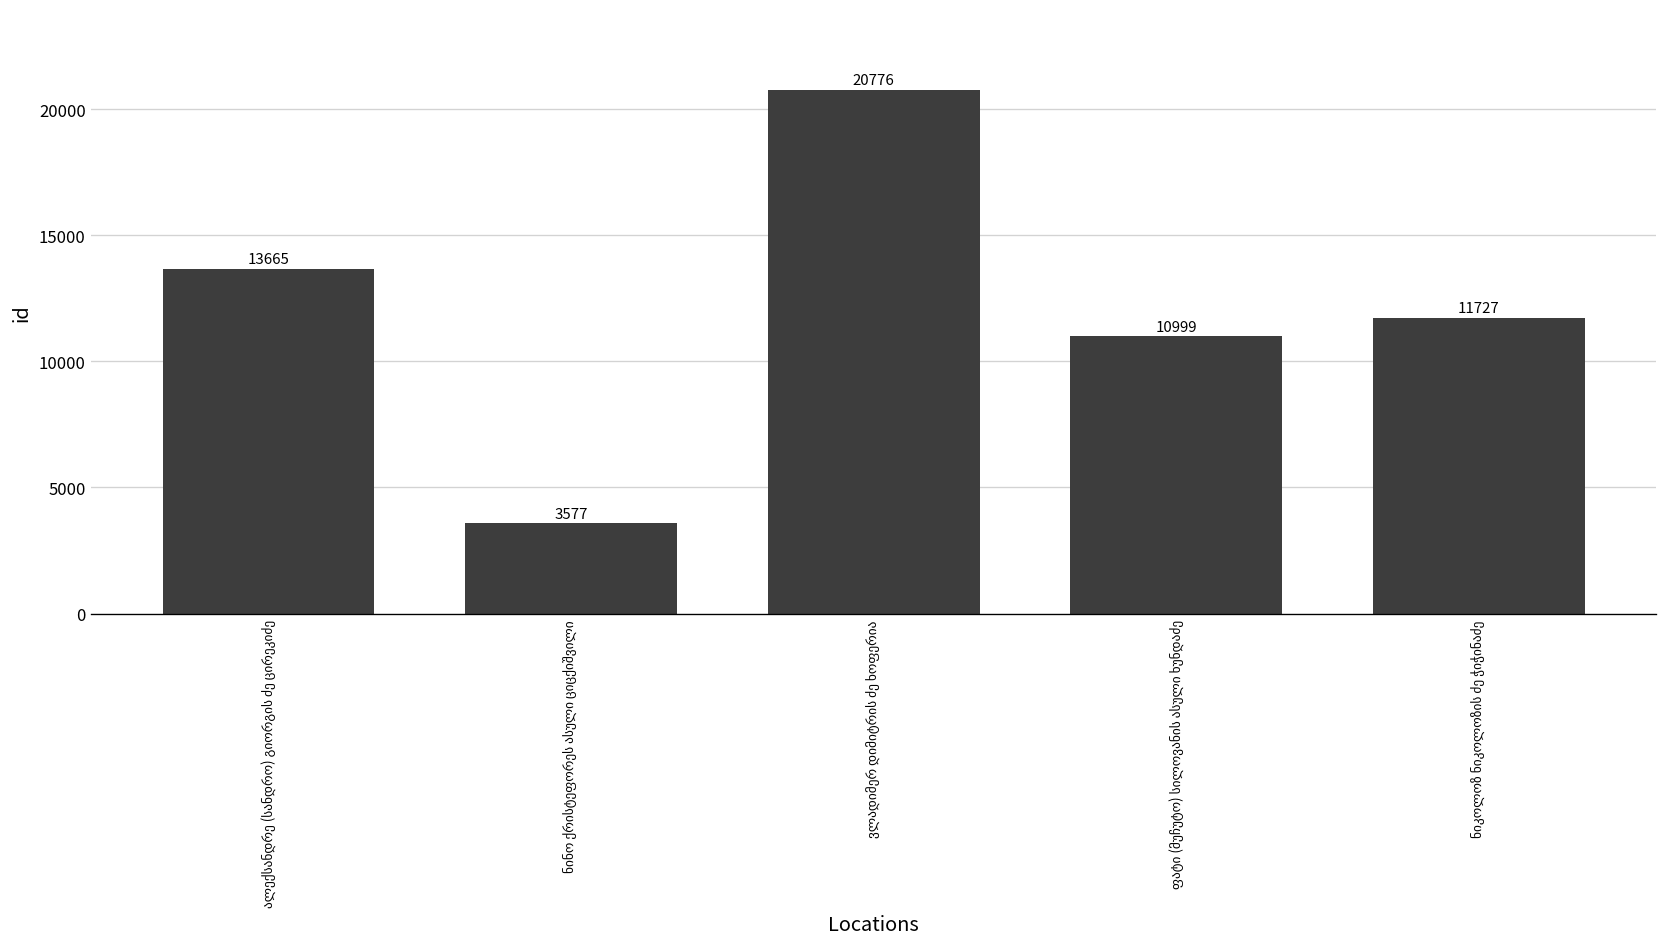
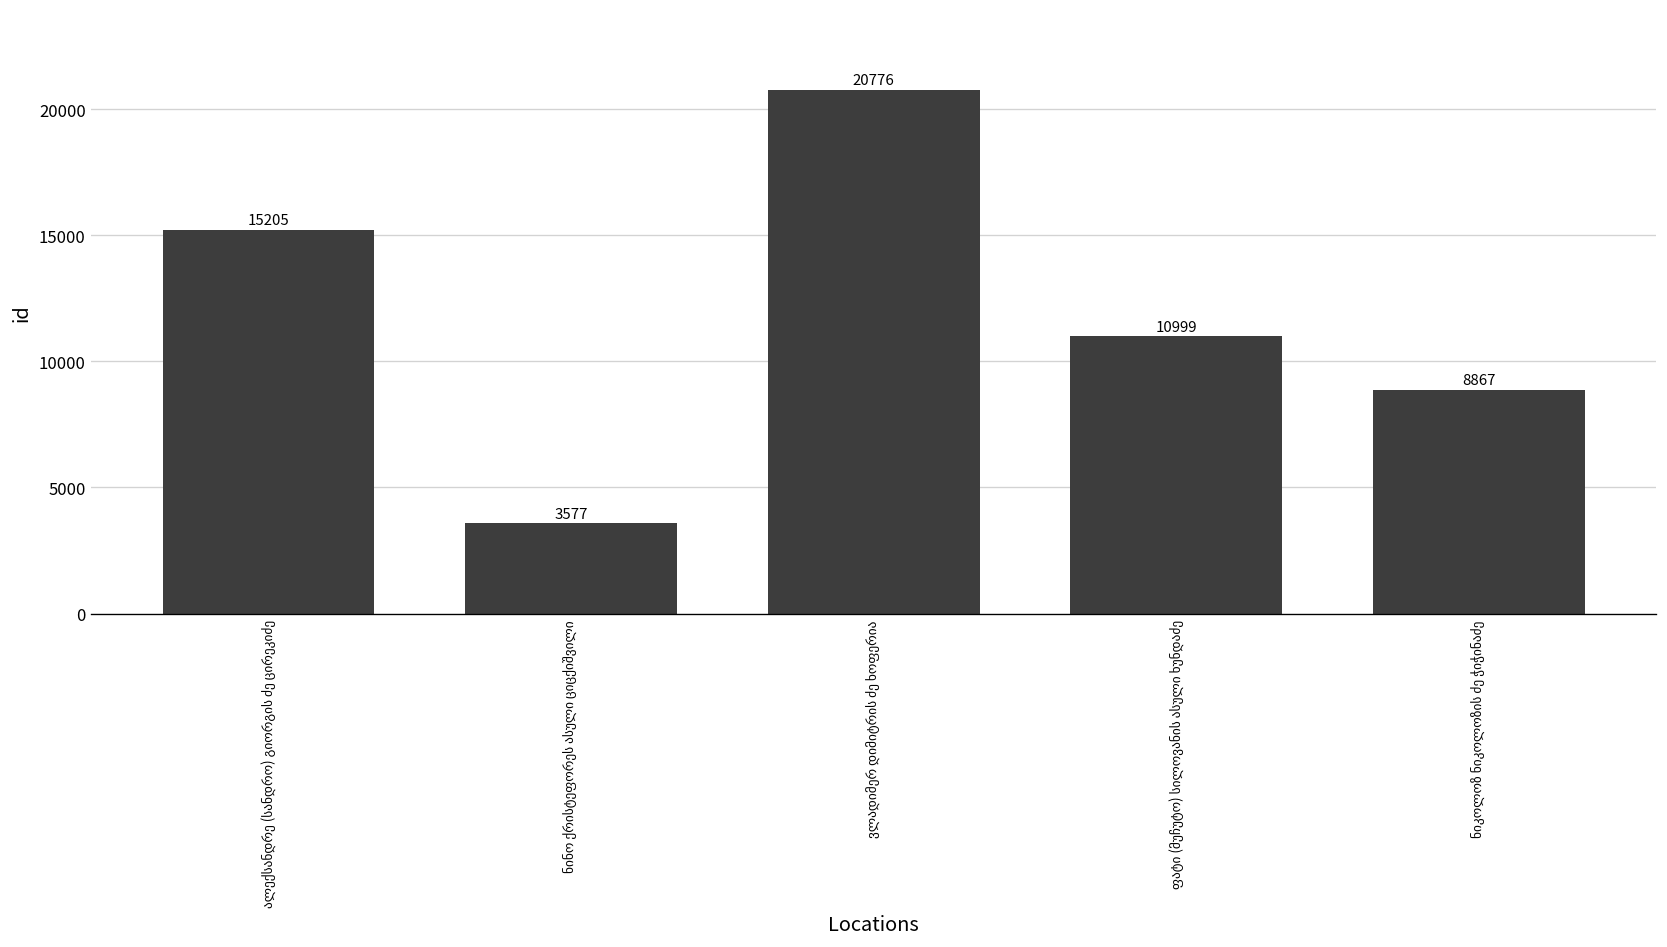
  {
-   "ალექსანდრე (სანდრო) გიორგის ძე ცირეკიძე": 13665,
+   "ალექსანდრე (სანდრო) გიორგის ძე ცირეკიძე": 15205,
    "ნინო ქრისტეფორეს ასული ციცქიშვილი": 3577,
    "ვლადიმერ დიმიტრის ძე ხოფერია": 20776,
    "ფატი (მუჩუტო) სილოვანის ასული ხუნდაძე": 10999,
-   "ნიკოლოზ ნიკოლოზის ძე ჭიჭინაძე": 11727
+   "ნიკოლოზ ნიკოლოზის ძე ჭიჭინაძე": 8867
  }
